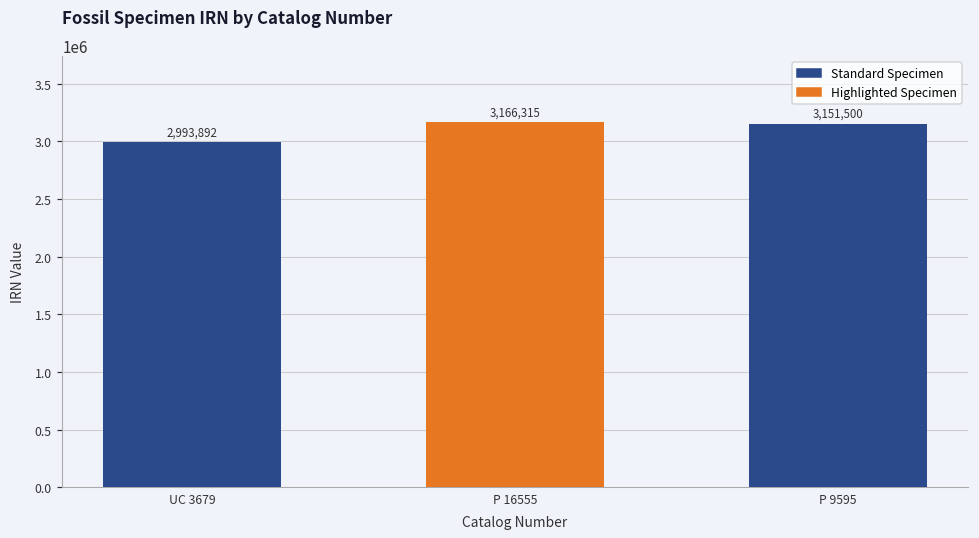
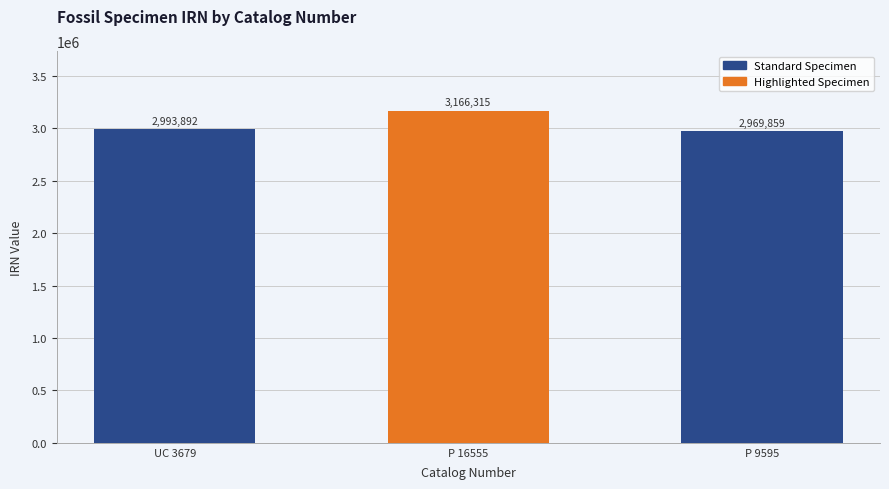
  {
    "UC 3679": "2,993,892",
    "P 16555": "3,166,315",
-   "P 9595": "3,151,500"
+   "P 9595": "2,969,859"
  }
